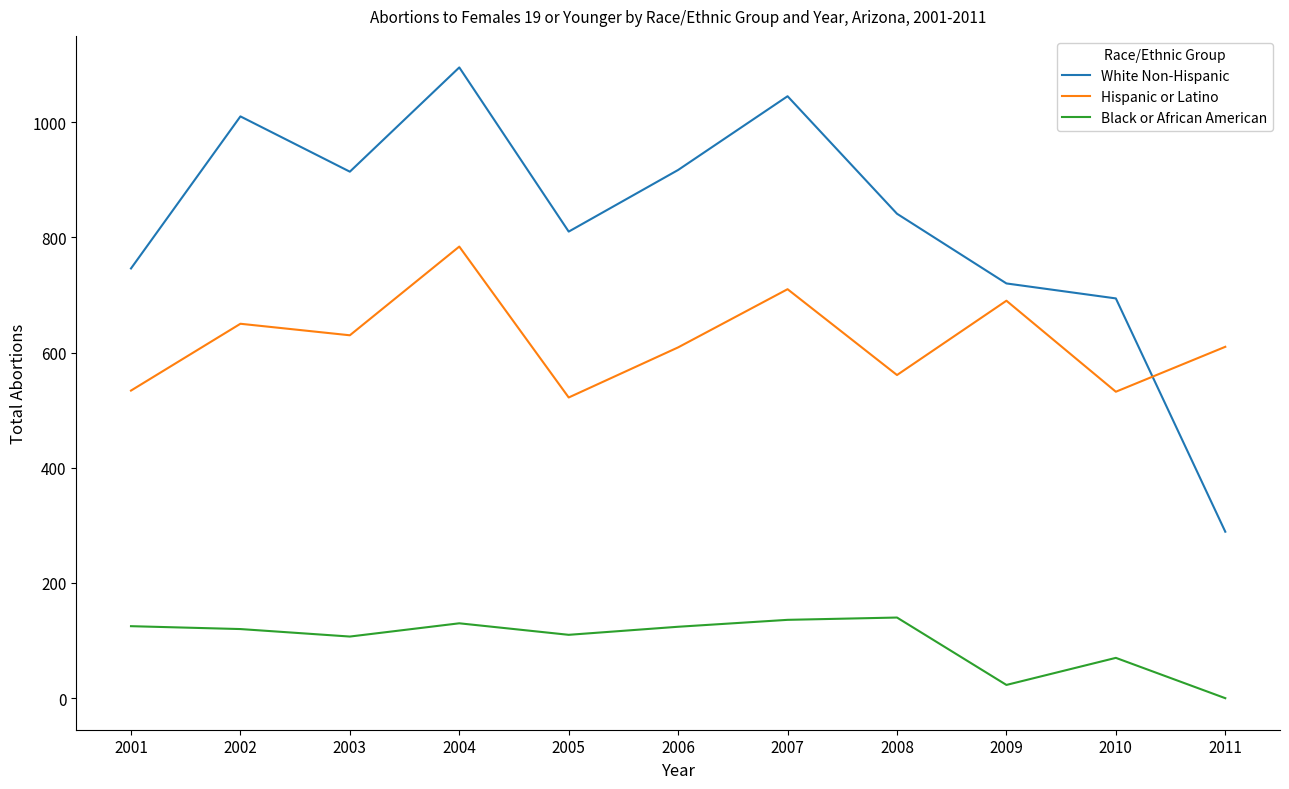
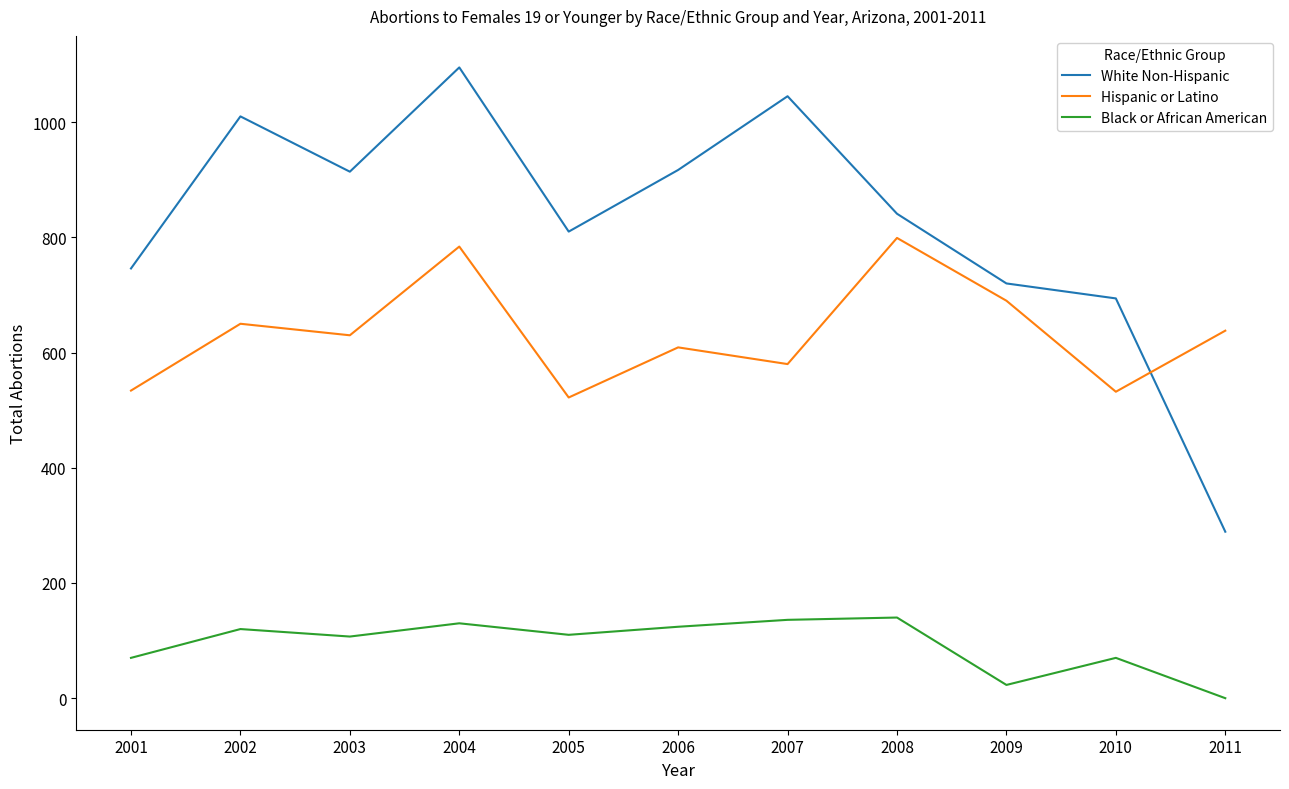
  {
    "White Non-Hispanic": {
      "2001": 750,
      "2002": 1010,
      "2003": 910,
      "2004": 1100,
      "2005": 810,
      "2006": 920,
      "2007": 1050,
      "2008": 840,
      "2009": 720,
      "2010": 690,
      "2011": 290
    },
    "Hispanic or Latino": {
      "2001": 530,
      "2002": 650,
      "2003": 630,
      "2004": 780,
      "2005": 520,
      "2006": 610,
-     "2007": 710,
-     "2008": 560,
+     "2007": 580,
+     "2008": 800,
      "2009": 690,
      "2010": 530,
-     "2011": 610
+     "2011": 640
    },
    "Black or African American": {
-     "2001": 130,
+     "2001": 70,
      "2002": 120,
      "2003": 110,
      "2004": 130,
      "2005": 110,
      "2006": 120,
      "2007": 140,
      "2008": 140,
      "2009": 20,
      "2010": 70,
      "2011": 0
    }
  }
